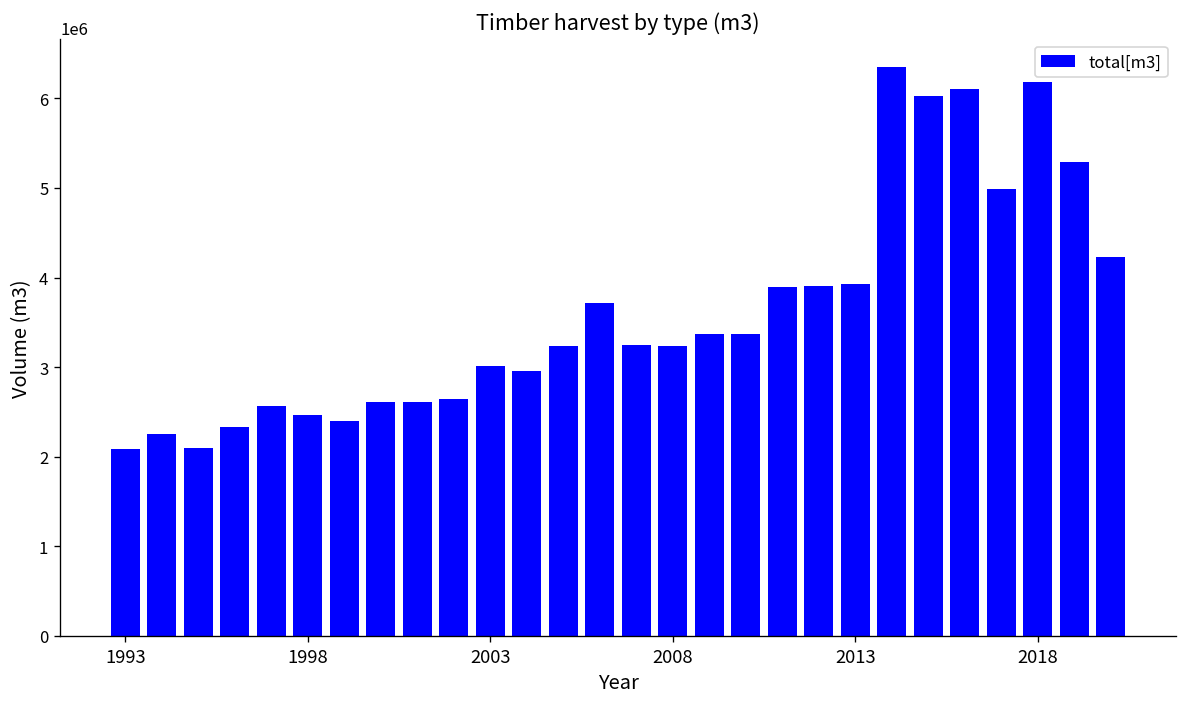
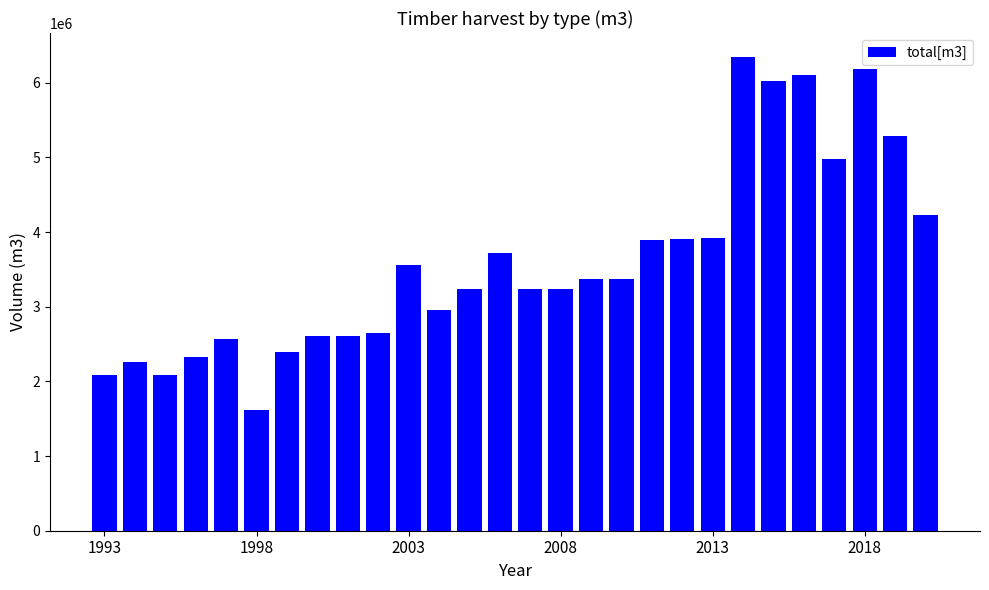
  {
    "1993": 2100000,
-   "1998": 2500000,
-   "2003": 3000000,
+   "1998": 1600000,
+   "2003": 3600000,
    "2008": 3200000,
    "2013": 3900000,
    "2018": 6200000
  }
